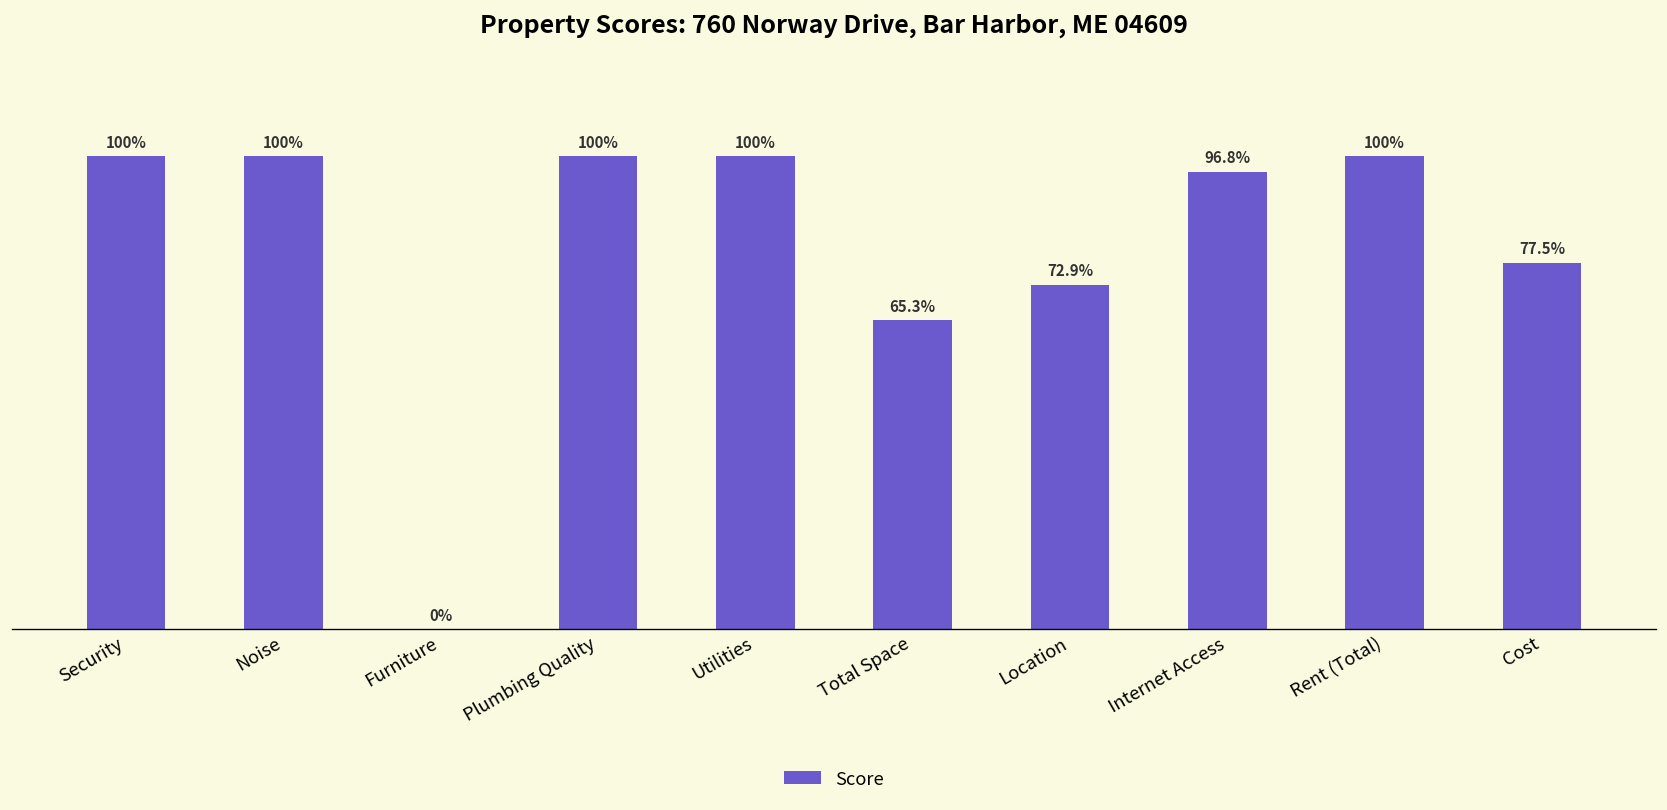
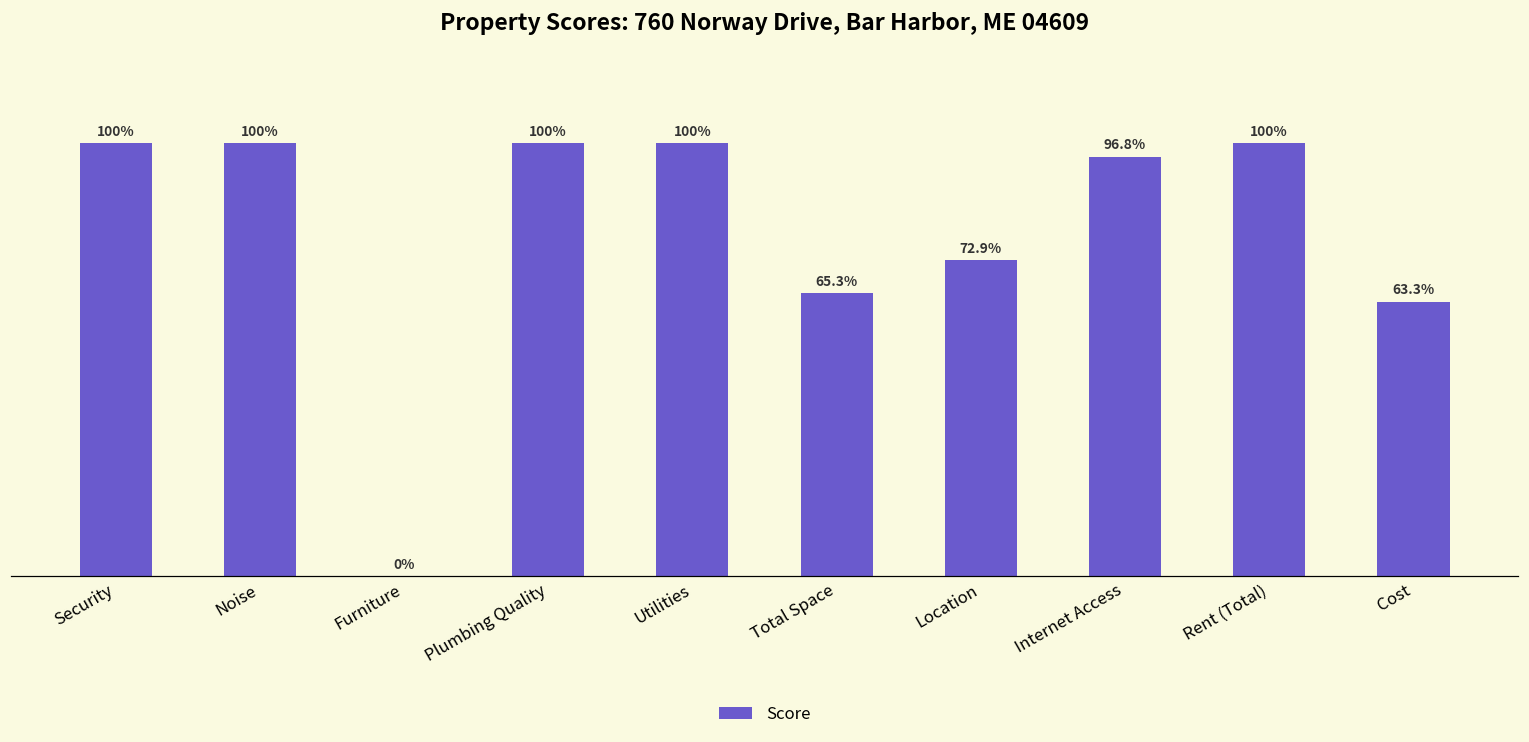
  {
    "Security": "100%",
    "Noise": "100%",
    "Furniture": "0%",
    "Plumbing Quality": "100%",
    "Utilities": "100%",
    "Total Space": "65.3%",
    "Location": "72.9%",
    "Internet Access": "96.8%",
    "Rent (Total)": "100%",
-   "Cost": "77.5%"
+   "Cost": "63.3%"
  }
